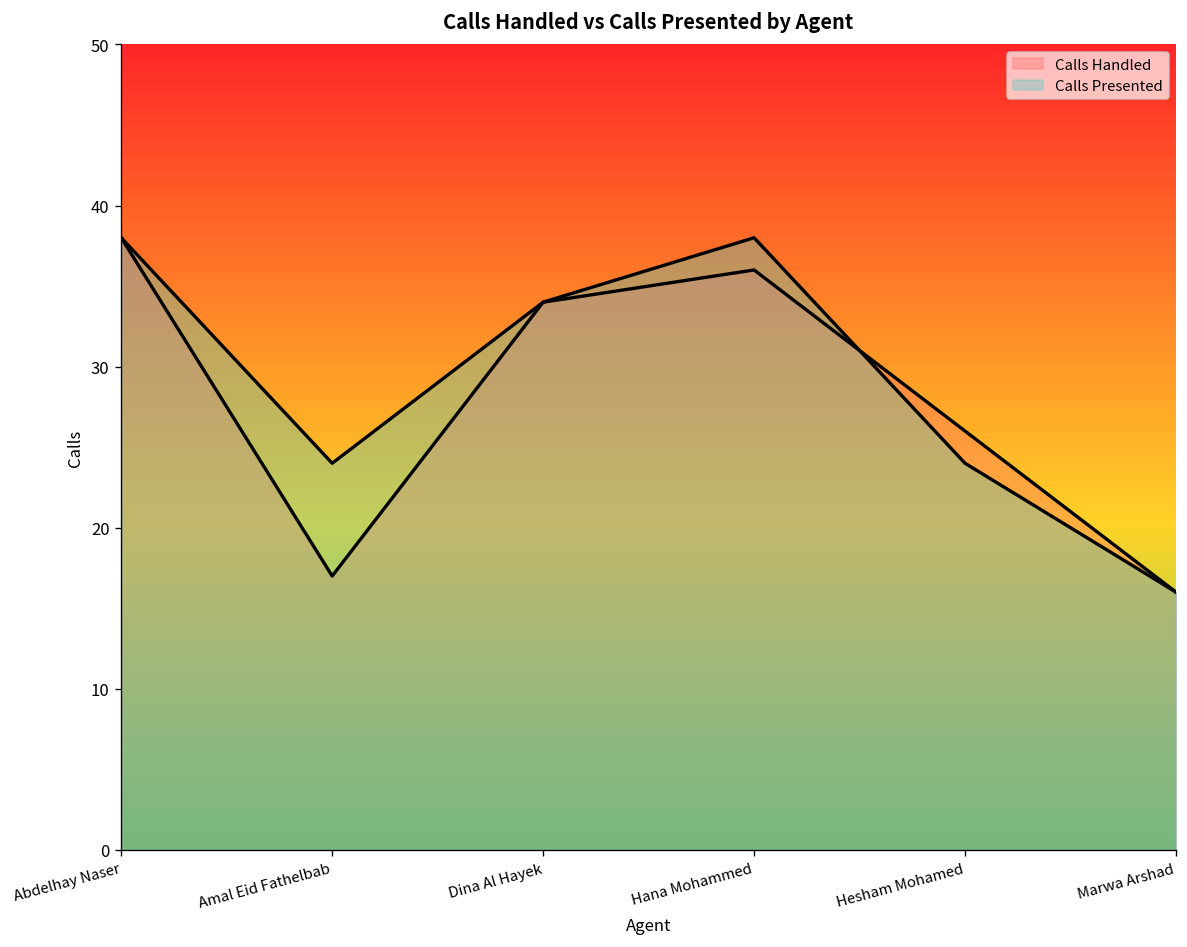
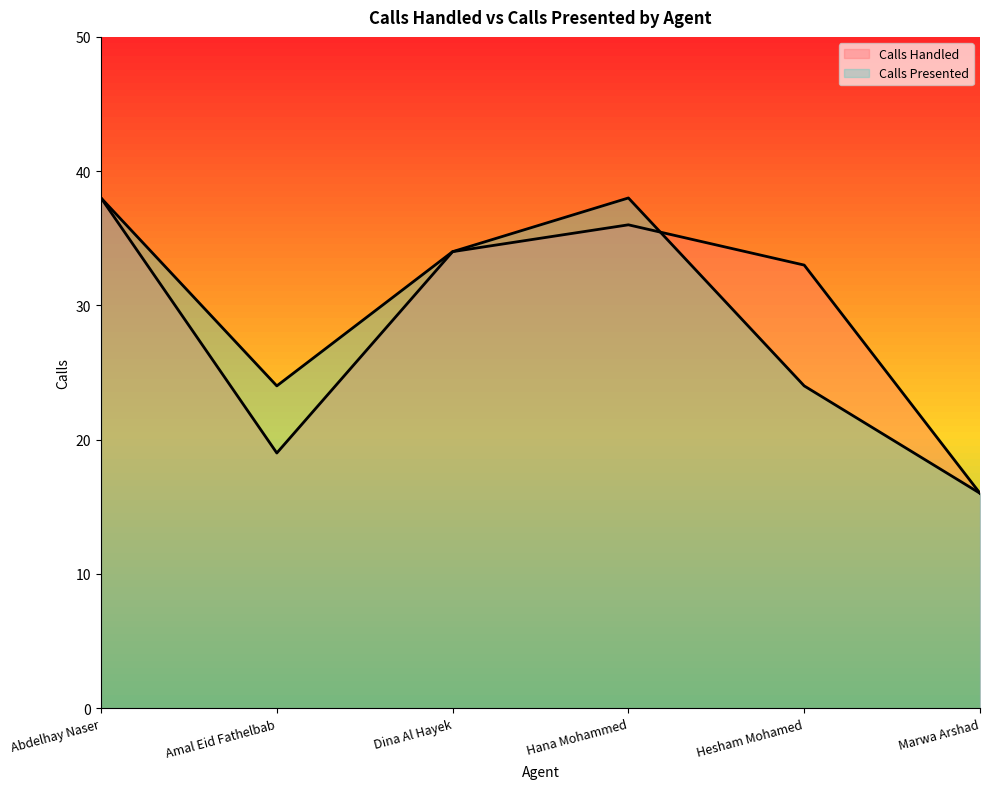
  {
    "Calls Handled": {
-     "Amal Eid Fathelbab": 17,
+     "Amal Eid Fathelbab": 19,
      "Hana Mohammed": 36,
-     "Hesham Mohamed": 26
+     "Hesham Mohamed": 33
    },
    "Calls Presented": {
      "Amal Eid Fathelbab": 24,
      "Hana Mohammed": 38,
      "Hesham Mohamed": 24
    }
  }
